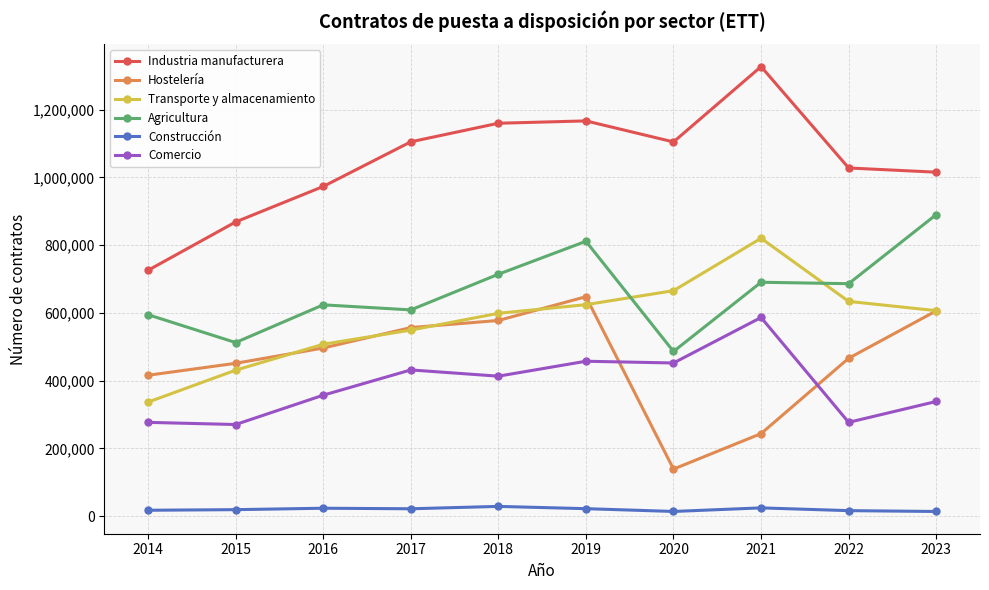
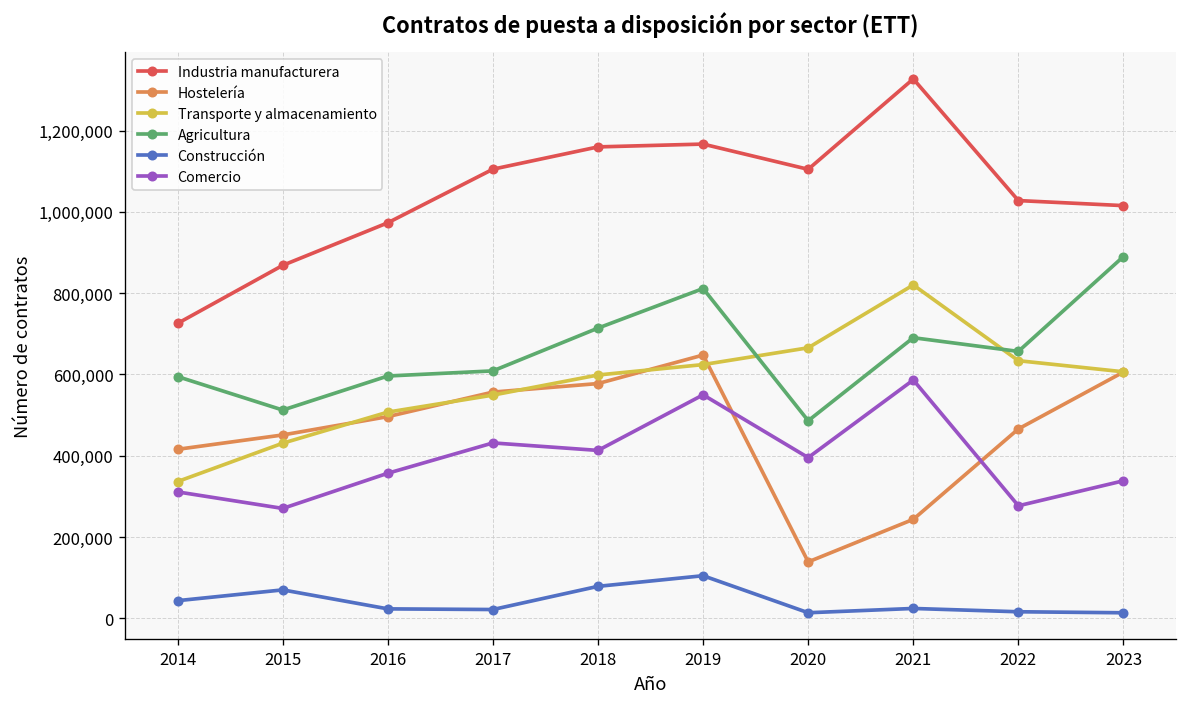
  {
    "Agricultura": {
      "2014": "590,000",
      "2015": "510,000",
-     "2016": "620,000",
+     "2016": "600,000",
      "2017": "610,000",
      "2018": "710,000",
      "2019": "810,000",
      "2020": "490,000",
      "2021": "690,000",
-     "2022": "690,000",
+     "2022": "660,000",
      "2023": "890,000"
    },
    "Construcción": {
-     "2014": "20,000",
-     "2015": "20,000",
+     "2014": "40,000",
+     "2015": "70,000",
      "2016": "20,000",
      "2017": "20,000",
-     "2018": "30,000",
-     "2019": "20,000",
+     "2018": "80,000",
+     "2019": "100,000",
      "2020": "10,000",
      "2021": "20,000",
      "2022": "20,000",
      "2023": "10,000"
    },
    "Comercio": {
-     "2014": "280,000",
+     "2014": "310,000",
      "2015": "270,000",
      "2016": "360,000",
      "2017": "430,000",
      "2018": "410,000",
-     "2019": "460,000",
-     "2020": "450,000",
+     "2019": "550,000",
+     "2020": "400,000",
      "2021": "590,000",
      "2022": "280,000",
      "2023": "340,000"
    }
  }
